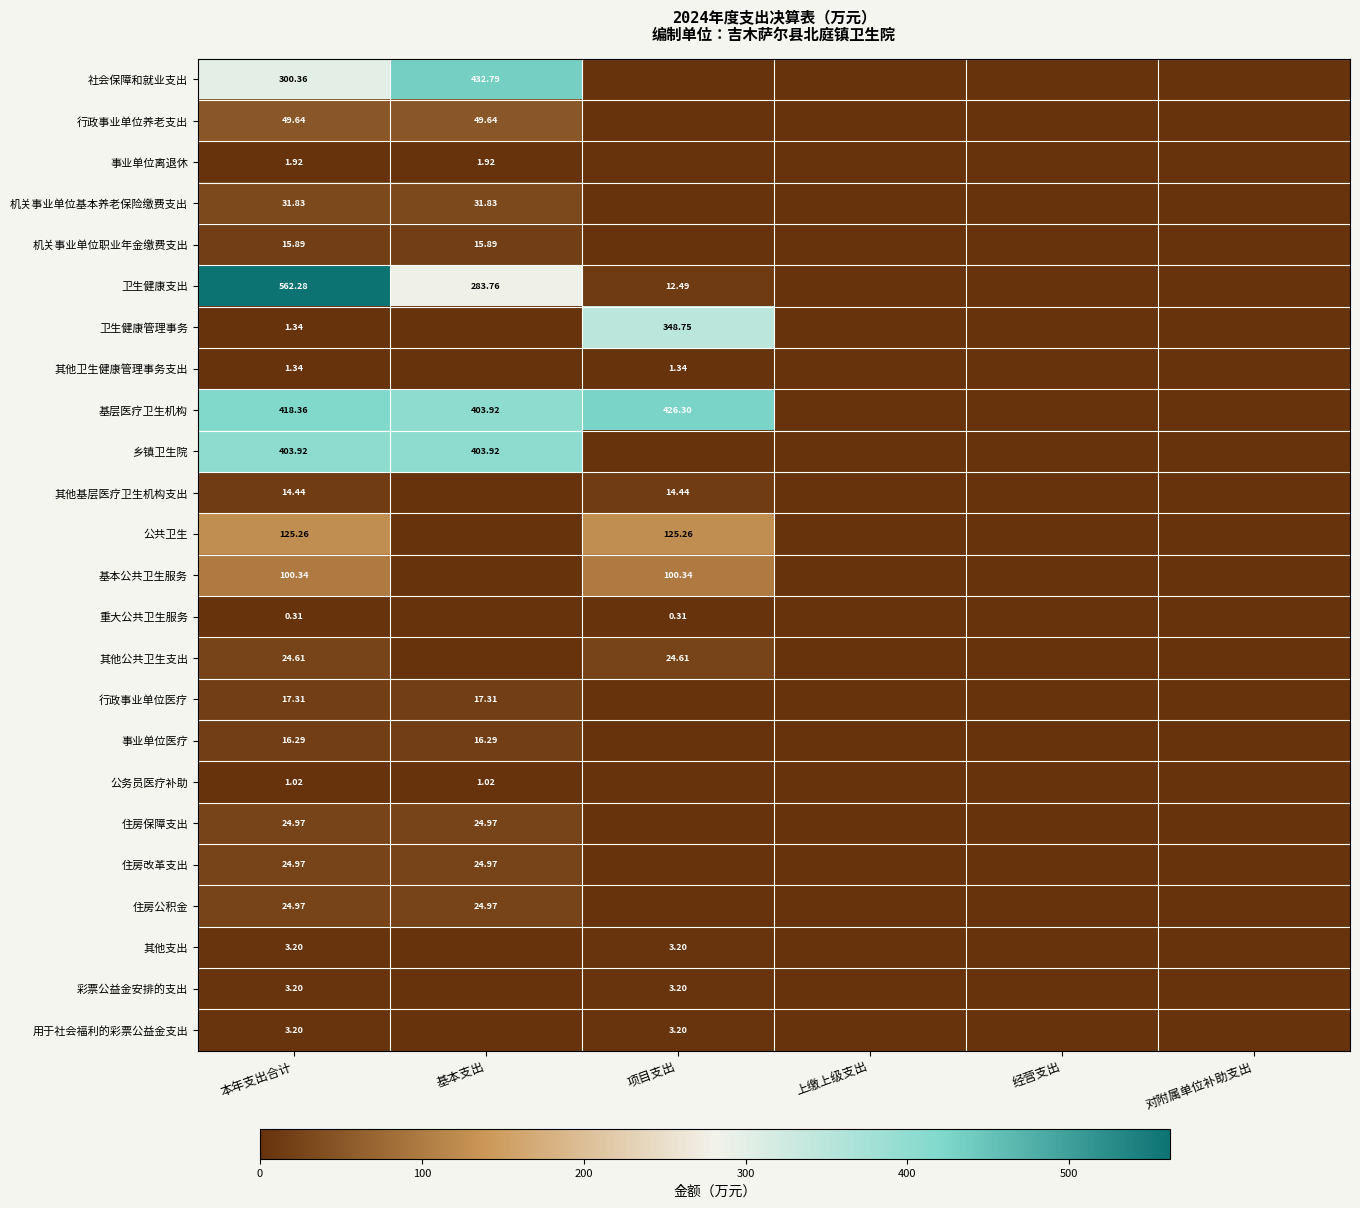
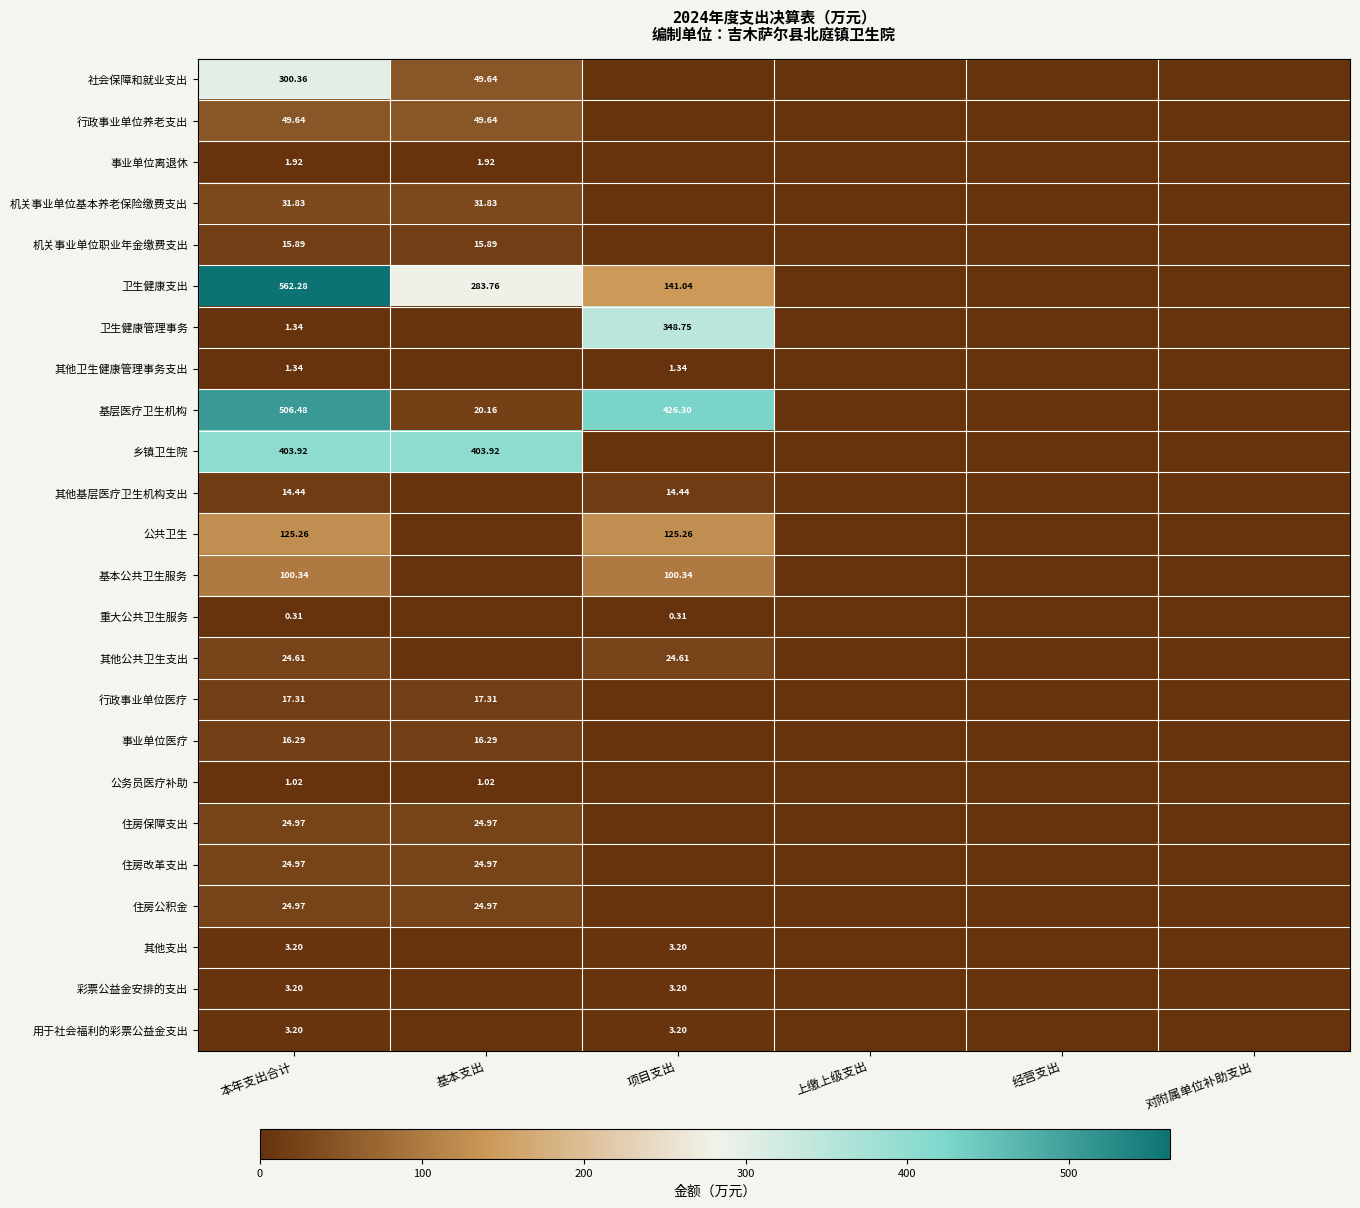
  {
    "社会保障和就业支出": {
      "本年支出合计": 300.36,
-     "基本支出": 432.79
+     "基本支出": 49.64
    },
    "行政事业单位养老支出": {
      "本年支出合计": 49.64,
      "基本支出": 49.64
    },
    "事业单位离退休": {
      "本年支出合计": 1.92,
      "基本支出": 1.92
    },
    "机关事业单位基本养老保险缴费支出": {
      "本年支出合计": 31.83,
      "基本支出": 31.83
    },
    "机关事业单位职业年金缴费支出": {
      "本年支出合计": 15.89,
      "基本支出": 15.89
    },
    "卫生健康支出": {
      "本年支出合计": 562.28,
      "基本支出": 283.76,
-     "项目支出": 12.49
+     "项目支出": 141.04
    },
    "卫生健康管理事务": {
      "本年支出合计": 1.34,
      "项目支出": 348.75
    },
    "其他卫生健康管理事务支出": {
      "本年支出合计": 1.34,
      "项目支出": 1.34
    },
    "基层医疗卫生机构": {
-     "本年支出合计": 418.36,
-     "基本支出": 403.92,
+     "本年支出合计": 506.48,
+     "基本支出": 20.16,
      "项目支出": 426.30
    },
    "乡镇卫生院": {
      "本年支出合计": 403.92,
      "基本支出": 403.92
    },
    "其他基层医疗卫生机构支出": {
      "本年支出合计": 14.44,
      "项目支出": 14.44
    },
    "公共卫生": {
      "本年支出合计": 125.26,
      "项目支出": 125.26
    },
    "基本公共卫生服务": {
      "本年支出合计": 100.34,
      "项目支出": 100.34
    },
    "重大公共卫生服务": {
      "本年支出合计": 0.31,
      "项目支出": 0.31
    },
    "其他公共卫生支出": {
      "本年支出合计": 24.61,
      "项目支出": 24.61
    },
    "行政事业单位医疗": {
      "本年支出合计": 17.31,
      "基本支出": 17.31
    },
    "事业单位医疗": {
      "本年支出合计": 16.29,
      "基本支出": 16.29
    },
    "公务员医疗补助": {
      "本年支出合计": 1.02,
      "基本支出": 1.02
    },
    "住房保障支出": {
      "本年支出合计": 24.97,
      "基本支出": 24.97
    },
    "住房改革支出": {
      "本年支出合计": 24.97,
      "基本支出": 24.97
    },
    "住房公积金": {
      "本年支出合计": 24.97,
      "基本支出": 24.97
    },
    "其他支出": {
      "本年支出合计": 3.20,
      "项目支出": 3.20
    },
    "彩票公益金安排的支出": {
      "本年支出合计": 3.20,
      "项目支出": 3.20
    },
    "用于社会福利的彩票公益金支出": {
      "本年支出合计": 3.20,
      "项目支出": 3.20
    }
  }
